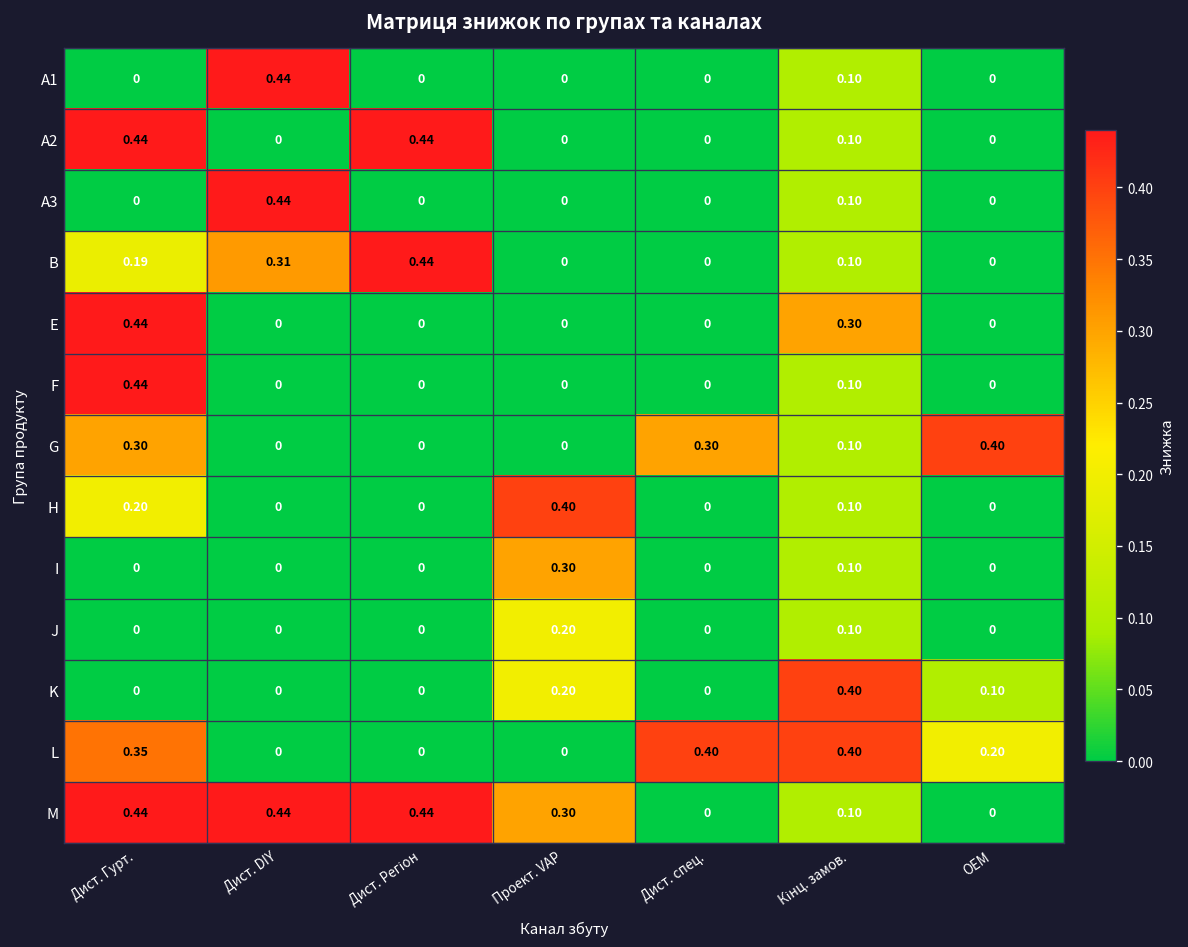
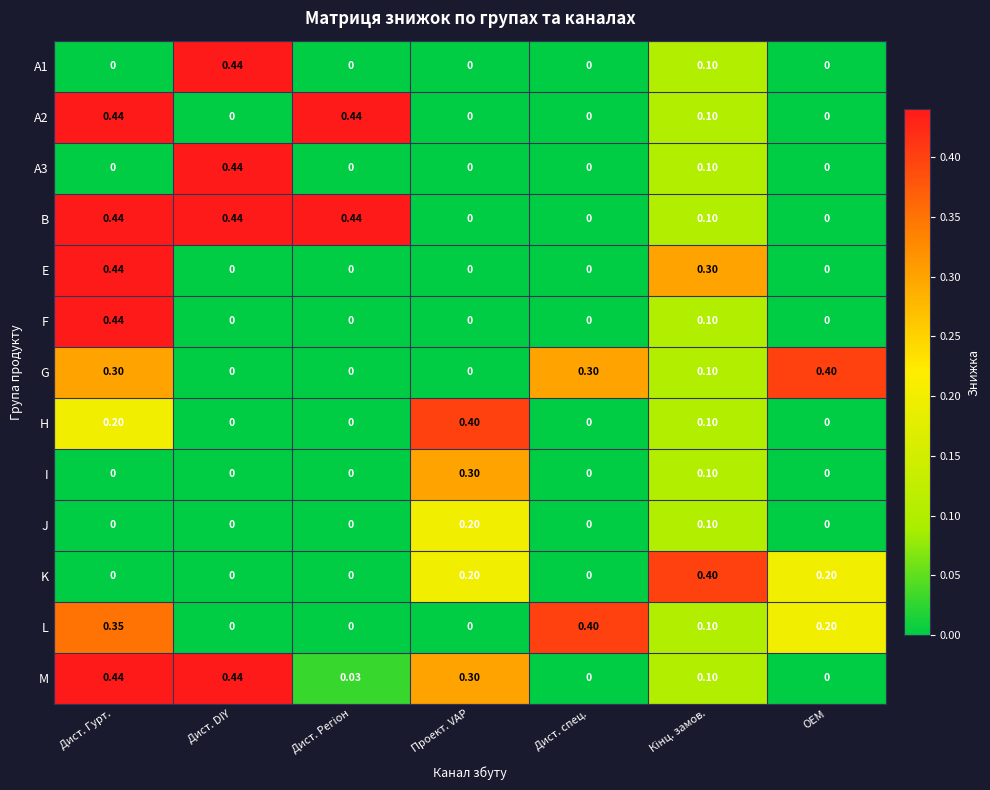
  {
    "A1": {
      "Дист. Гурт.": 0,
      "Дист. DIY": 0.44,
      "Дист. Регіон": 0,
      "Проект. VAP": 0,
      "Дист. спец.": 0,
      "Кінц. замов.": 0.10,
      "OEM": 0
    },
    "A2": {
      "Дист. Гурт.": 0.44,
      "Дист. DIY": 0,
      "Дист. Регіон": 0.44,
      "Проект. VAP": 0,
      "Дист. спец.": 0,
      "Кінц. замов.": 0.10,
      "OEM": 0
    },
    "A3": {
      "Дист. Гурт.": 0,
      "Дист. DIY": 0.44,
      "Дист. Регіон": 0,
      "Проект. VAP": 0,
      "Дист. спец.": 0,
      "Кінц. замов.": 0.10,
      "OEM": 0
    },
    "B": {
-     "Дист. Гурт.": 0.19,
-     "Дист. DIY": 0.31,
+     "Дист. Гурт.": 0.44,
+     "Дист. DIY": 0.44,
      "Дист. Регіон": 0.44,
      "Проект. VAP": 0,
      "Дист. спец.": 0,
      "Кінц. замов.": 0.10,
      "OEM": 0
    },
    "E": {
      "Дист. Гурт.": 0.44,
      "Дист. DIY": 0,
      "Дист. Регіон": 0,
      "Проект. VAP": 0,
      "Дист. спец.": 0,
      "Кінц. замов.": 0.30,
      "OEM": 0
    },
    "F": {
      "Дист. Гурт.": 0.44,
      "Дист. DIY": 0,
      "Дист. Регіон": 0,
      "Проект. VAP": 0,
      "Дист. спец.": 0,
      "Кінц. замов.": 0.10,
      "OEM": 0
    },
    "G": {
      "Дист. Гурт.": 0.30,
      "Дист. DIY": 0,
      "Дист. Регіон": 0,
      "Проект. VAP": 0,
      "Дист. спец.": 0.30,
      "Кінц. замов.": 0.10,
      "OEM": 0.40
    },
    "H": {
      "Дист. Гурт.": 0.20,
      "Дист. DIY": 0,
      "Дист. Регіон": 0,
      "Проект. VAP": 0.40,
      "Дист. спец.": 0,
      "Кінц. замов.": 0.10,
      "OEM": 0
    },
    "I": {
      "Дист. Гурт.": 0,
      "Дист. DIY": 0,
      "Дист. Регіон": 0,
      "Проект. VAP": 0.30,
      "Дист. спец.": 0,
      "Кінц. замов.": 0.10,
      "OEM": 0
    },
    "J": {
      "Дист. Гурт.": 0,
      "Дист. DIY": 0,
      "Дист. Регіон": 0,
      "Проект. VAP": 0.20,
      "Дист. спец.": 0,
      "Кінц. замов.": 0.10,
      "OEM": 0
    },
    "K": {
      "Дист. Гурт.": 0,
      "Дист. DIY": 0,
      "Дист. Регіон": 0,
      "Проект. VAP": 0.20,
      "Дист. спец.": 0,
      "Кінц. замов.": 0.40,
-     "OEM": 0.10
+     "OEM": 0.20
    },
    "L": {
      "Дист. Гурт.": 0.35,
      "Дист. DIY": 0,
      "Дист. Регіон": 0,
      "Проект. VAP": 0,
      "Дист. спец.": 0.40,
-     "Кінц. замов.": 0.40,
+     "Кінц. замов.": 0.10,
      "OEM": 0.20
    },
    "M": {
      "Дист. Гурт.": 0.44,
      "Дист. DIY": 0.44,
-     "Дист. Регіон": 0.44,
+     "Дист. Регіон": 0.03,
      "Проект. VAP": 0.30,
      "Дист. спец.": 0,
      "Кінц. замов.": 0.10,
      "OEM": 0
    }
  }
